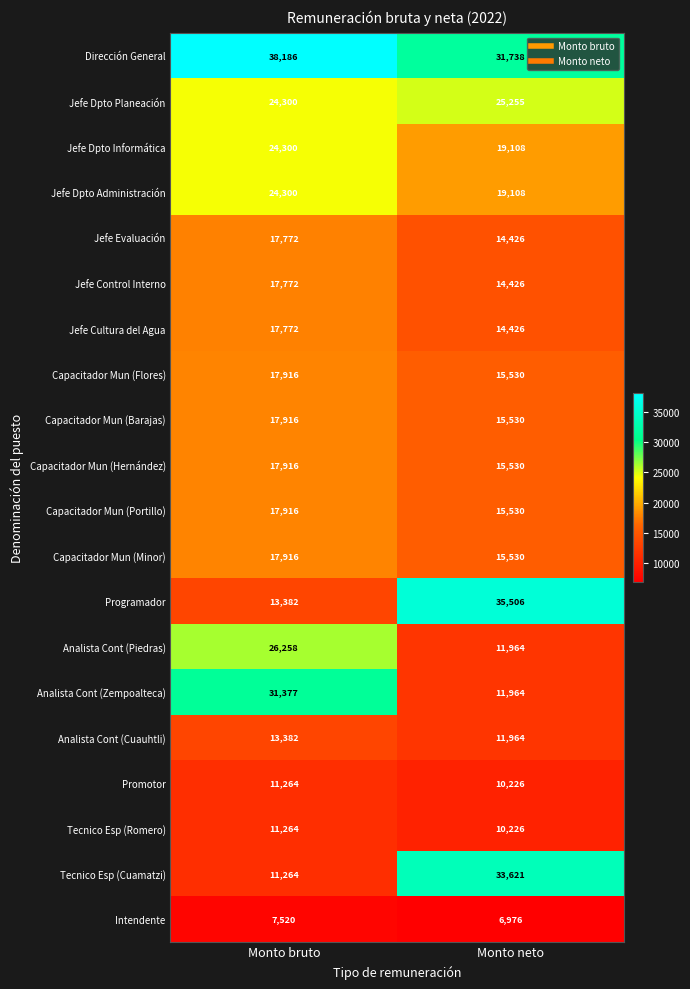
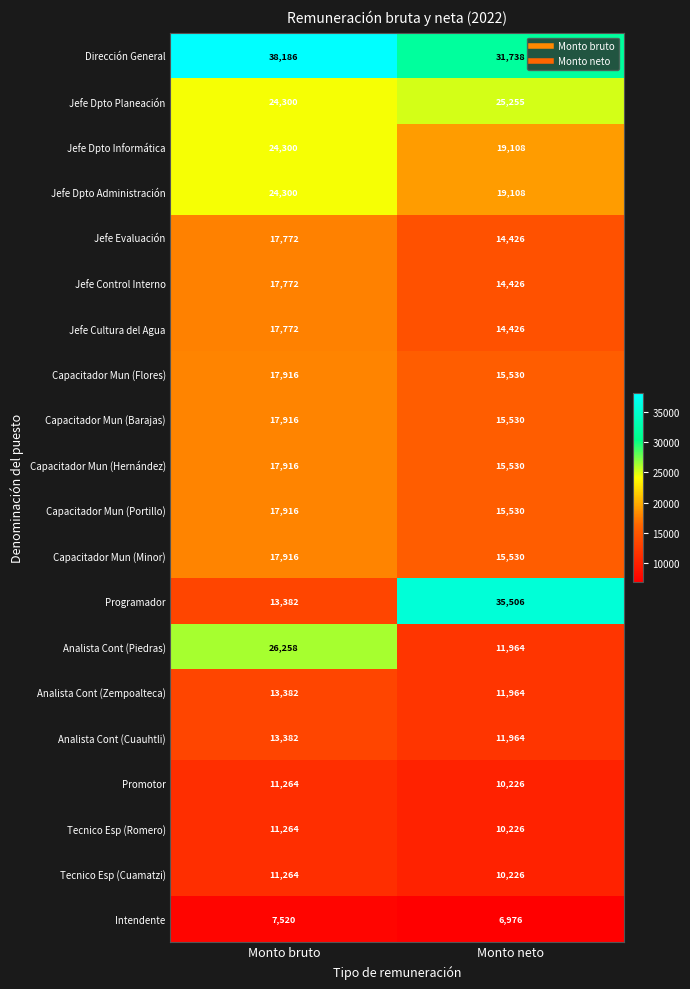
  {
    "Dirección General": {
      "Monto bruto": "38,186",
      "Monto neto": "31,738"
    },
    "Jefe Dpto Planeación": {
      "Monto bruto": "24,300",
      "Monto neto": "25,255"
    },
    "Jefe Dpto Informática": {
      "Monto bruto": "24,300",
      "Monto neto": "19,108"
    },
    "Jefe Dpto Administración": {
      "Monto bruto": "24,300",
      "Monto neto": "19,108"
    },
    "Jefe Evaluación": {
      "Monto bruto": "17,772",
      "Monto neto": "14,426"
    },
    "Jefe Control Interno": {
      "Monto bruto": "17,772",
      "Monto neto": "14,426"
    },
    "Jefe Cultura del Agua": {
      "Monto bruto": "17,772",
      "Monto neto": "14,426"
    },
    "Capacitador Mun (Flores)": {
      "Monto bruto": "17,916",
      "Monto neto": "15,530"
    },
    "Capacitador Mun (Barajas)": {
      "Monto bruto": "17,916",
      "Monto neto": "15,530"
    },
    "Capacitador Mun (Hernández)": {
      "Monto bruto": "17,916",
      "Monto neto": "15,530"
    },
    "Capacitador Mun (Portillo)": {
      "Monto bruto": "17,916",
      "Monto neto": "15,530"
    },
    "Capacitador Mun (Minor)": {
      "Monto bruto": "17,916",
      "Monto neto": "15,530"
    },
    "Programador": {
      "Monto bruto": "13,382",
      "Monto neto": "35,506"
    },
    "Analista Cont (Piedras)": {
      "Monto bruto": "26,258",
      "Monto neto": "11,964"
    },
    "Analista Cont (Zempoalteca)": {
-     "Monto bruto": "31,377",
+     "Monto bruto": "13,382",
      "Monto neto": "11,964"
    },
    "Analista Cont (Cuauhtli)": {
      "Monto bruto": "13,382",
      "Monto neto": "11,964"
    },
    "Promotor": {
      "Monto bruto": "11,264",
      "Monto neto": "10,226"
    },
    "Tecnico Esp (Romero)": {
      "Monto bruto": "11,264",
      "Monto neto": "10,226"
    },
    "Tecnico Esp (Cuamatzi)": {
      "Monto bruto": "11,264",
-     "Monto neto": "33,621"
+     "Monto neto": "10,226"
    },
    "Intendente": {
      "Monto bruto": "7,520",
      "Monto neto": "6,976"
    }
  }
